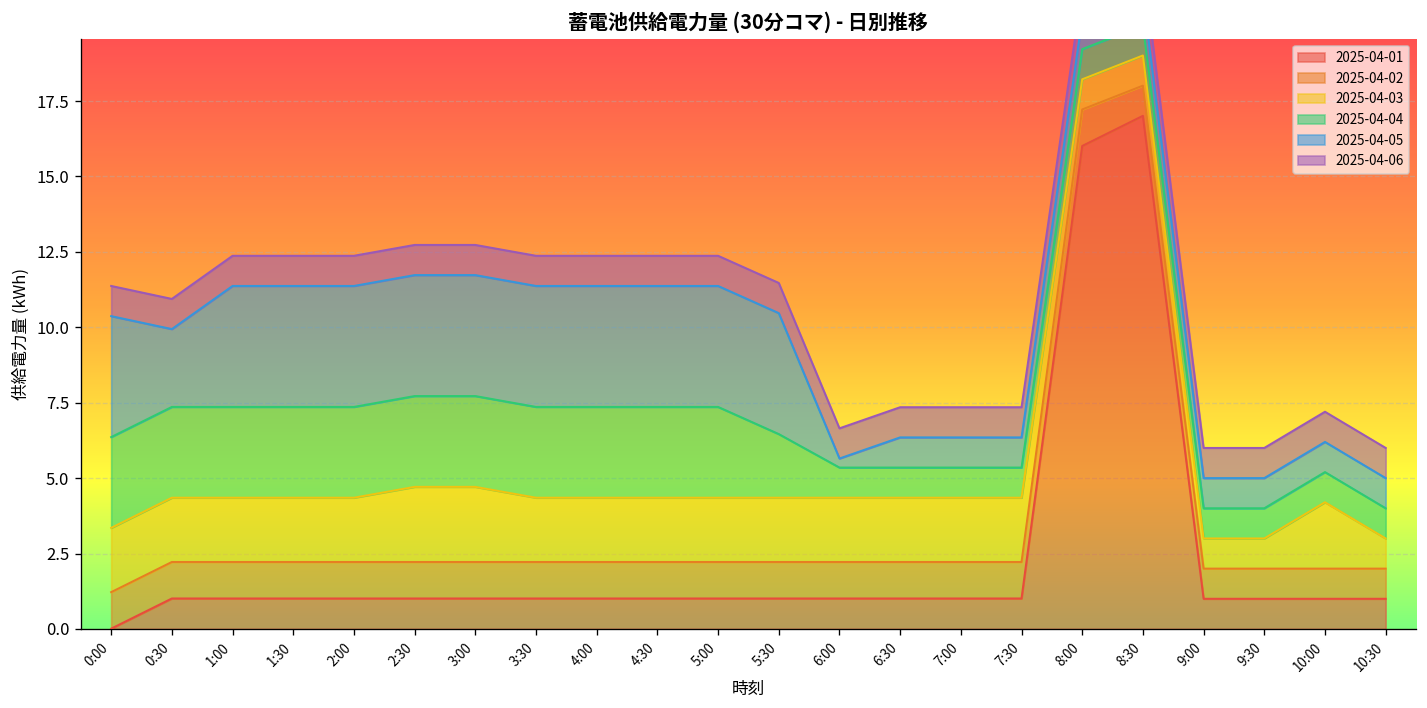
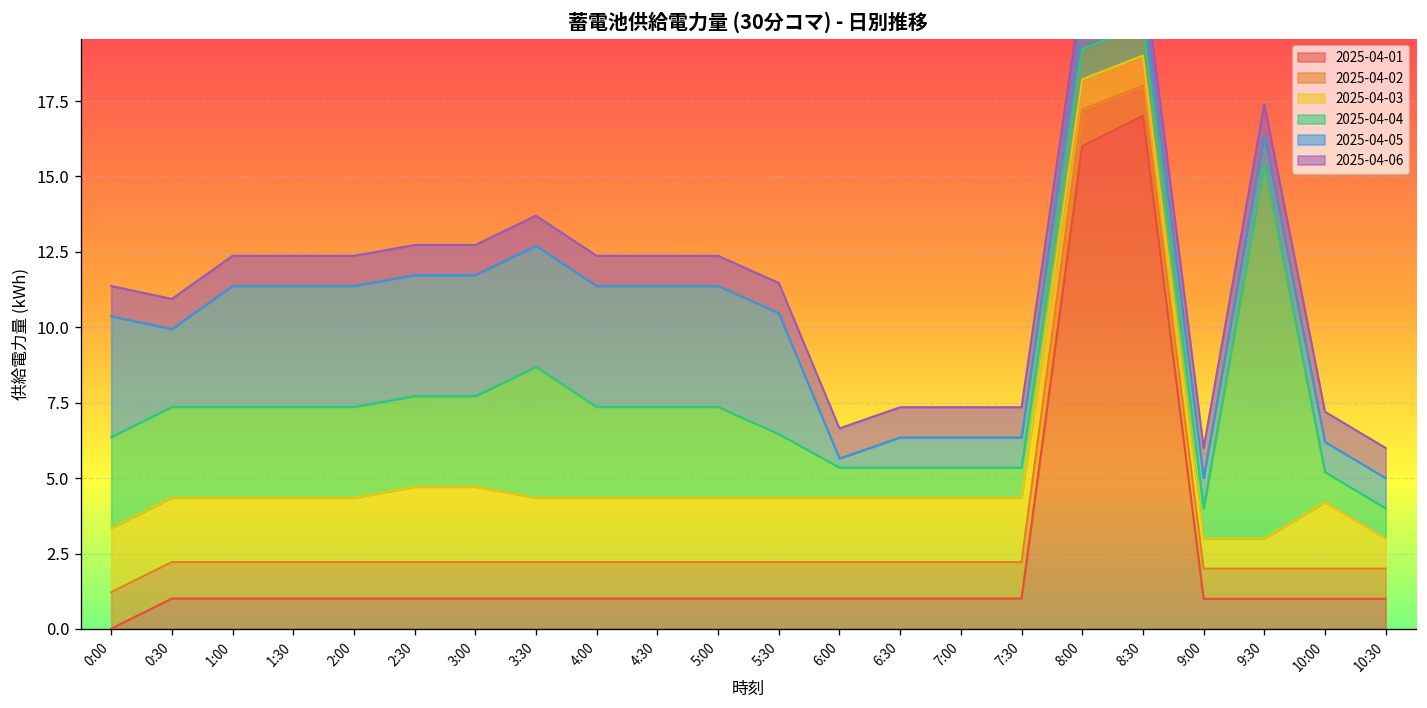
  {
    "2025-04-03": {
      "0:00": 2.1,
      "0:30": 2.1,
      "1:00": 2.1,
      "1:30": 2.1,
      "2:00": 2.1,
      "2:30": 2.5,
      "3:00": 2.5,
      "3:30": 2.1,
      "4:00": 2.1,
      "4:30": 2.1,
      "5:00": 2.1,
      "5:30": 2.1,
      "6:00": 2.1,
      "6:30": 2.1,
      "7:00": 2.1,
      "7:30": 2.1,
      "8:00": 1.0,
      "8:30": 1.0,
      "9:00": 1.0,
      "9:30": 1.0,
      "10:00": 2.2,
      "10:30": 1.0
    },
    "2025-04-04": {
      "0:00": 3.0,
      "0:30": 3.0,
      "1:00": 3.0,
      "1:30": 3.0,
      "2:00": 3.0,
      "2:30": 3.0,
      "3:00": 3.0,
-     "3:30": 3.0,
+     "3:30": 4.3,
      "4:00": 3.0,
      "4:30": 3.0,
      "5:00": 3.0,
      "5:30": 2.1,
      "6:00": 1.0,
      "6:30": 1.0,
      "7:00": 1.0,
      "7:30": 1.0,
      "8:00": 1.0,
      "9:00": 1.0,
-     "9:30": 1.0,
+     "9:30": 12.4,
      "10:00": 1.0,
      "10:30": 1.0
    },
    "2025-04-05": {
      "0:00": 4.0,
      "0:30": 2.6,
      "1:00": 4.0,
      "1:30": 4.0,
      "2:00": 4.0,
      "2:30": 4.0,
      "3:00": 4.0,
      "3:30": 4.0,
      "4:00": 4.0,
      "4:30": 4.0,
      "5:00": 4.0,
      "5:30": 4.0,
      "6:00": 0.3,
      "6:30": 1.0,
      "7:00": 1.0,
      "7:30": 1.0,
      "9:00": 1.0,
      "9:30": 1.0,
      "10:00": 1.0,
      "10:30": 1.0
    },
    "2025-04-06": {
      "0:00": 1.0,
      "0:30": 1.0,
      "1:00": 1.0,
      "1:30": 1.0,
      "2:00": 1.0,
      "2:30": 1.0,
      "3:00": 1.0,
      "3:30": 1.0,
      "4:00": 1.0,
      "4:30": 1.0,
      "5:00": 1.0,
      "5:30": 1.0,
      "6:00": 1.0,
      "6:30": 1.0,
      "7:00": 1.0,
      "7:30": 1.0,
      "9:00": 1.0,
      "9:30": 1.0,
      "10:00": 1.0,
      "10:30": 1.0
    }
  }
